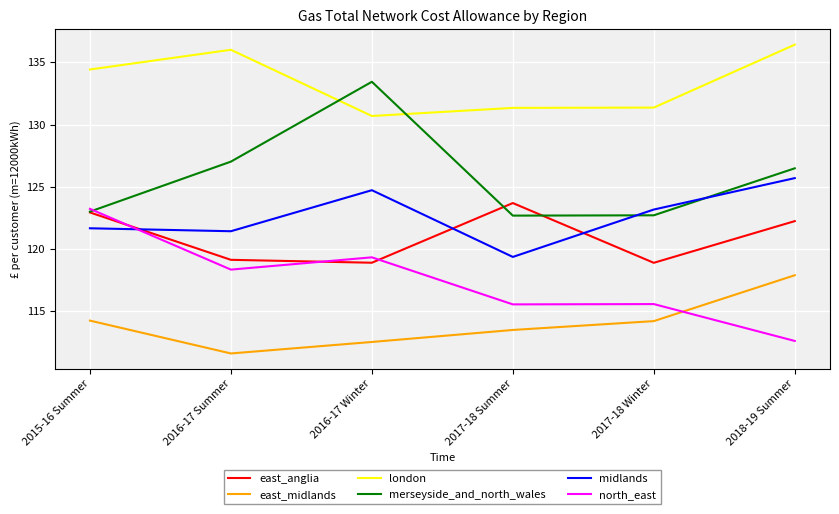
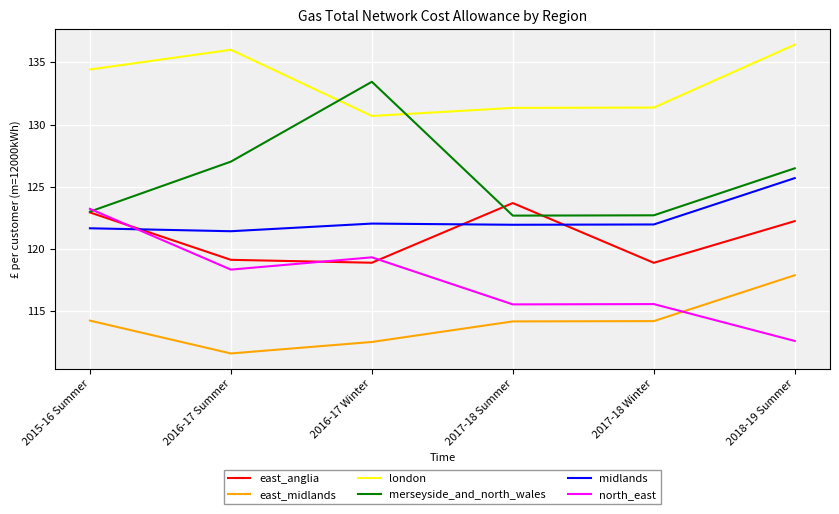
  {
    "east_anglia": {
      "2016-17 Summer": 119.1,
      "2016-17 Winter": 118.9,
      "2017-18 Summer": 123.7,
      "2017-18 Winter": 118.9,
      "2018-19 Summer": 122.2
    },
    "east_midlands": {
      "2015-16 Summer": 114.2,
      "2016-17 Summer": 111.6,
      "2016-17 Winter": 112.5,
-     "2017-18 Summer": 113.5,
+     "2017-18 Summer": 114.2,
      "2017-18 Winter": 114.2,
      "2018-19 Summer": 117.9
    },
    "london": {
      "2015-16 Summer": 134.4,
      "2016-17 Summer": 136.0,
      "2016-17 Winter": 130.7,
      "2017-18 Summer": 131.3,
      "2017-18 Winter": 131.4,
      "2018-19 Summer": 136.4
    },
    "merseyside_and_north_wales": {
      "2016-17 Summer": 127.0,
      "2016-17 Winter": 133.4,
      "2017-18 Summer": 122.7,
      "2017-18 Winter": 122.7,
      "2018-19 Summer": 126.5
    },
    "midlands": {
      "2015-16 Summer": 121.7,
      "2016-17 Summer": 121.4,
-     "2016-17 Winter": 124.7,
-     "2017-18 Summer": 119.3,
-     "2017-18 Winter": 123.2,
+     "2016-17 Winter": 122.0,
+     "2017-18 Summer": 121.9,
+     "2017-18 Winter": 122.0,
      "2018-19 Summer": 125.7
    },
    "north_east": {
      "2015-16 Summer": 123.2,
      "2016-17 Summer": 118.3,
      "2016-17 Winter": 119.3,
      "2017-18 Summer": 115.5,
      "2017-18 Winter": 115.6,
      "2018-19 Summer": 112.6
    }
  }
